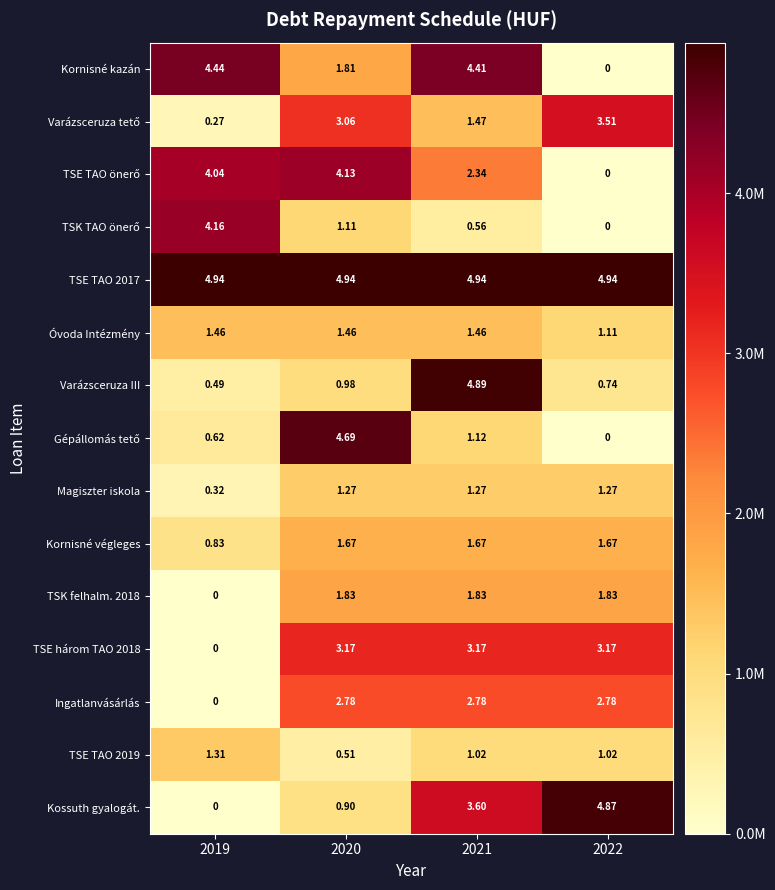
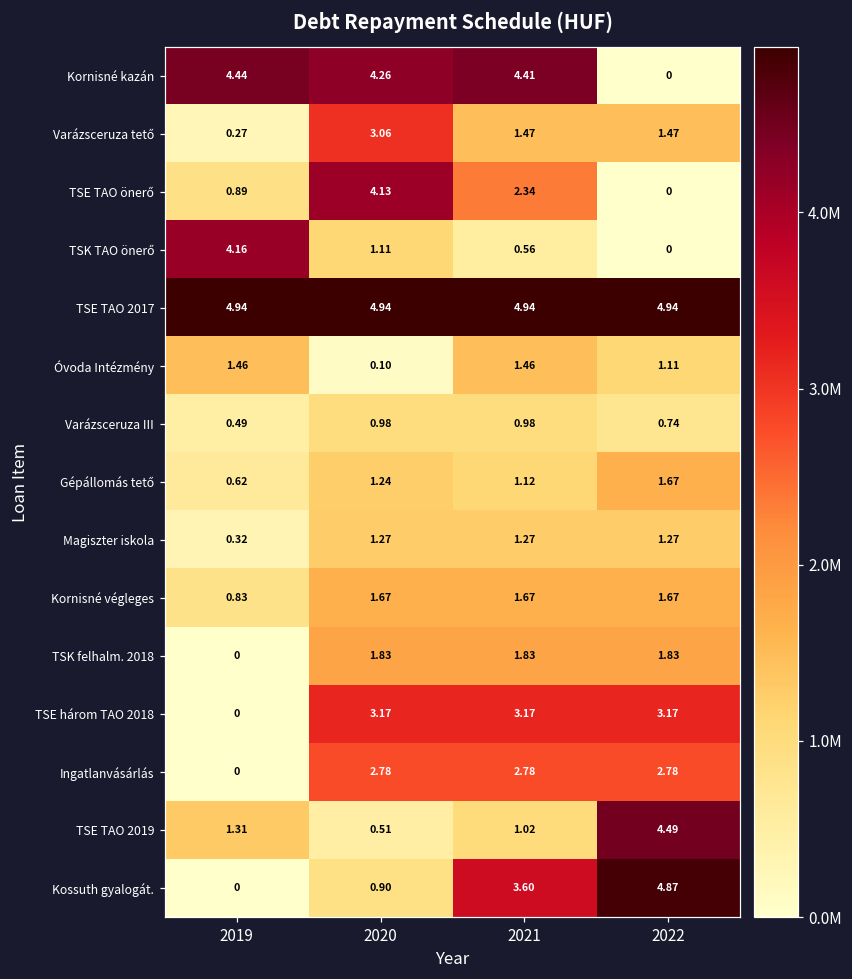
  {
    "Kornisné kazán": {
      "2019": 4.44,
-     "2020": 1.81,
+     "2020": 4.26,
      "2021": 4.41,
      "2022": 0
    },
    "Varázsceruza tető": {
      "2019": 0.27,
      "2020": 3.06,
      "2021": 1.47,
-     "2022": 3.51
+     "2022": 1.47
    },
    "TSE TAO önerő": {
-     "2019": 4.04,
+     "2019": 0.89,
      "2020": 4.13,
      "2021": 2.34,
      "2022": 0
    },
    "TSK TAO önerő": {
      "2019": 4.16,
      "2020": 1.11,
      "2021": 0.56,
      "2022": 0
    },
    "TSE TAO 2017": {
      "2019": 4.94,
      "2020": 4.94,
      "2021": 4.94,
      "2022": 4.94
    },
    "Óvoda Intézmény": {
      "2019": 1.46,
-     "2020": 1.46,
+     "2020": 0.10,
      "2021": 1.46,
      "2022": 1.11
    },
    "Varázsceruza III": {
      "2019": 0.49,
      "2020": 0.98,
-     "2021": 4.89,
+     "2021": 0.98,
      "2022": 0.74
    },
    "Gépállomás tető": {
      "2019": 0.62,
-     "2020": 4.69,
+     "2020": 1.24,
      "2021": 1.12,
-     "2022": 0
+     "2022": 1.67
    },
    "Magiszter iskola": {
      "2019": 0.32,
      "2020": 1.27,
      "2021": 1.27,
      "2022": 1.27
    },
    "Kornisné végleges": {
      "2019": 0.83,
      "2020": 1.67,
      "2021": 1.67,
      "2022": 1.67
    },
    "TSK felhalm. 2018": {
      "2019": 0,
      "2020": 1.83,
      "2021": 1.83,
      "2022": 1.83
    },
    "TSE három TAO 2018": {
      "2019": 0,
      "2020": 3.17,
      "2021": 3.17,
      "2022": 3.17
    },
    "Ingatlanvásárlás": {
      "2019": 0,
      "2020": 2.78,
      "2021": 2.78,
      "2022": 2.78
    },
    "TSE TAO 2019": {
      "2019": 1.31,
      "2020": 0.51,
      "2021": 1.02,
-     "2022": 1.02
+     "2022": 4.49
    },
    "Kossuth gyalogát.": {
      "2019": 0,
      "2020": 0.90,
      "2021": 3.60,
      "2022": 4.87
    }
  }
